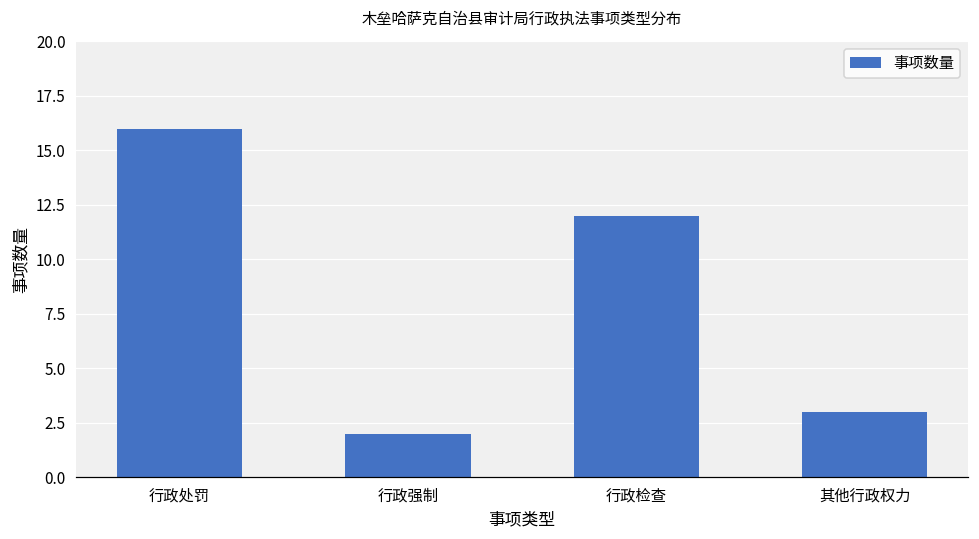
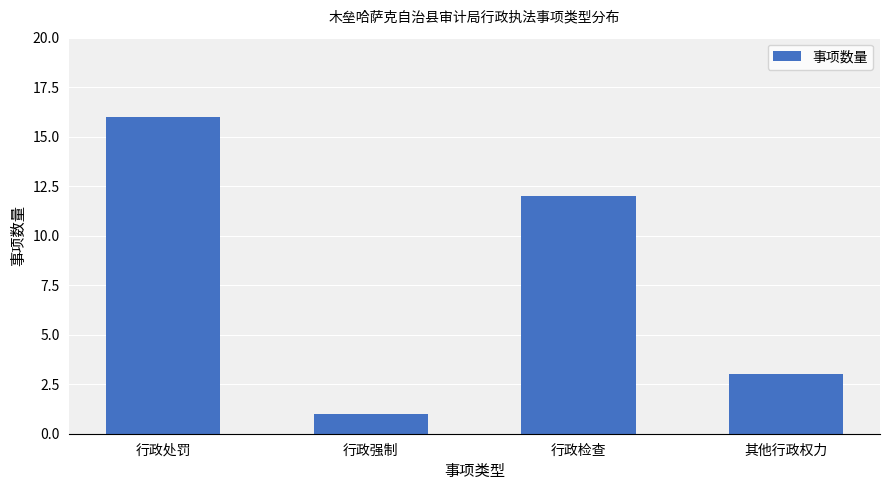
  {
    "行政处罚": 16,
-   "行政强制": 2,
+   "行政强制": 1,
    "行政检查": 12,
    "其他行政权力": 3
  }
